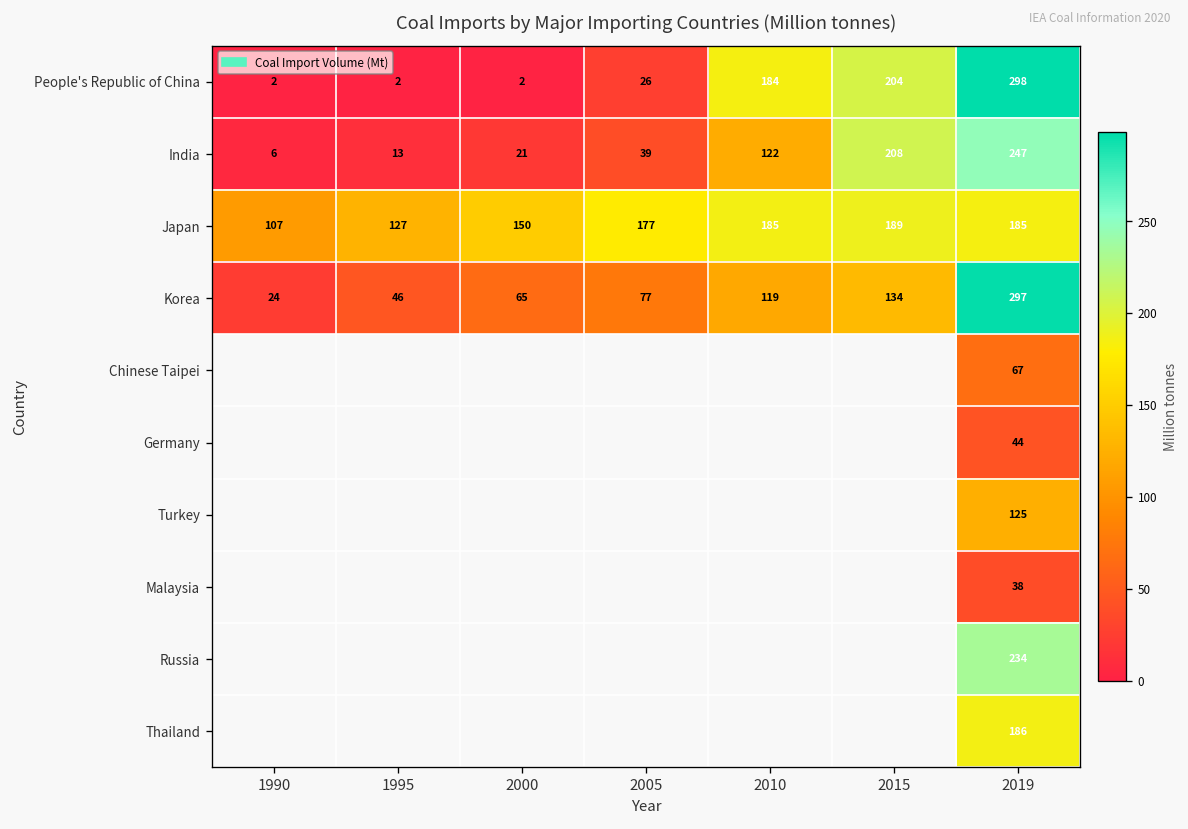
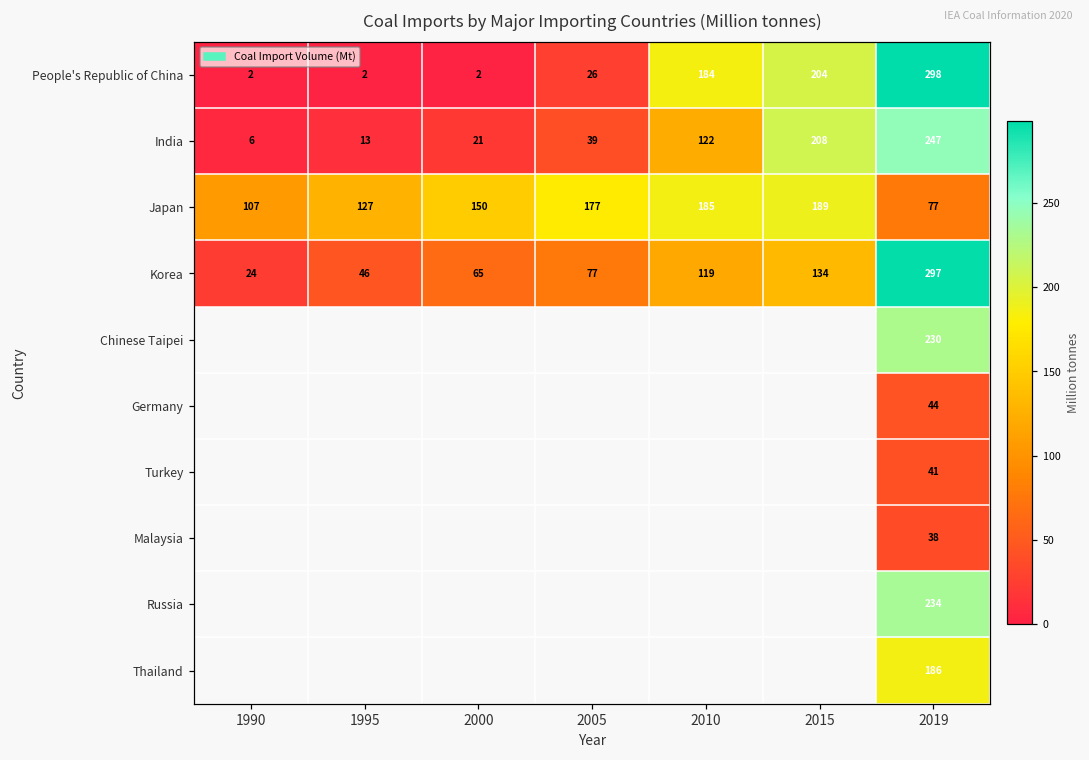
  {
    "People's Republic of China": {
      "1990": 2,
      "1995": 2,
      "2000": 2,
      "2005": 26,
      "2010": 184,
      "2015": 204,
      "2019": 298
    },
    "India": {
      "1990": 6,
      "1995": 13,
      "2000": 21,
      "2005": 39,
      "2010": 122,
      "2015": 208,
      "2019": 247
    },
    "Japan": {
      "1990": 107,
      "1995": 127,
      "2000": 150,
      "2005": 177,
      "2010": 185,
      "2015": 189,
-     "2019": 185
+     "2019": 77
    },
    "Korea": {
      "1990": 24,
      "1995": 46,
      "2000": 65,
      "2005": 77,
      "2010": 119,
      "2015": 134,
      "2019": 297
    },
    "Chinese Taipei": {
-     "2019": 67
+     "2019": 230
    },
    "Germany": {
      "2019": 44
    },
    "Turkey": {
-     "2019": 125
+     "2019": 41
    },
    "Malaysia": {
      "2019": 38
    },
    "Russia": {
      "2019": 234
    },
    "Thailand": {
      "2019": 186
    }
  }
